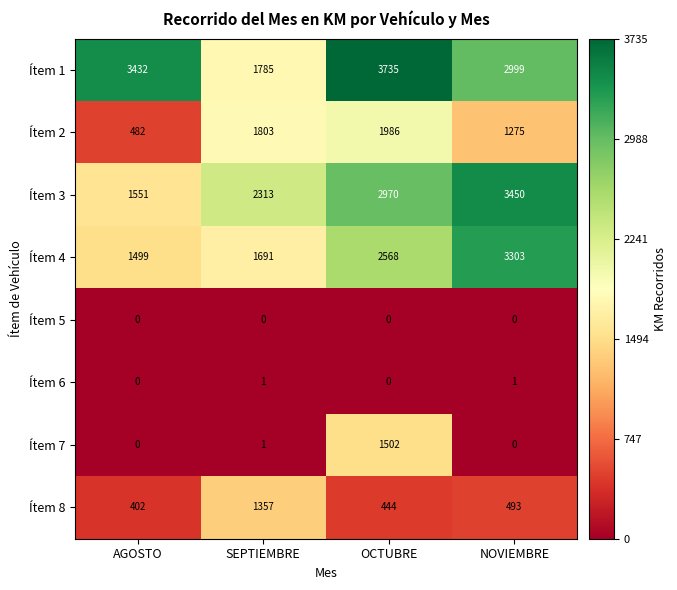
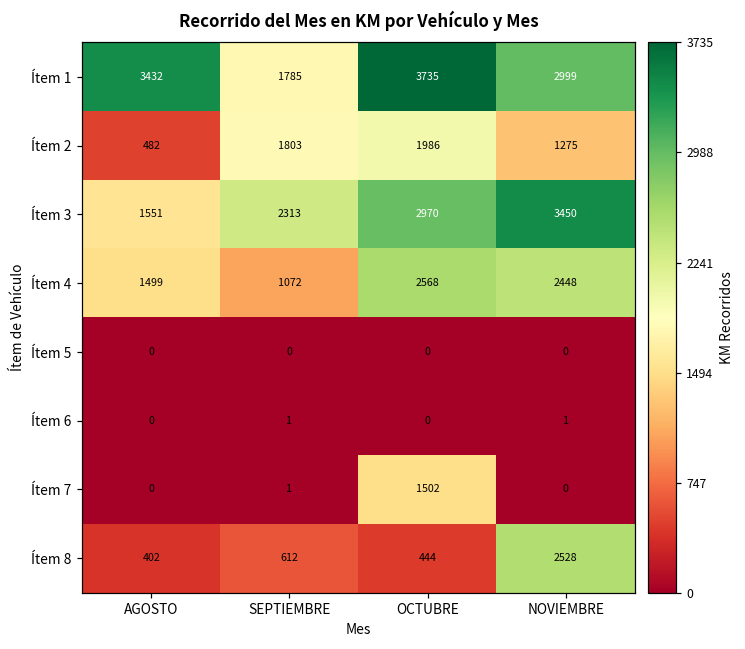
  {
    "Ítem 1": {
      "AGOSTO": 3432,
      "SEPTIEMBRE": 1785,
      "OCTUBRE": 3735,
      "NOVIEMBRE": 2999
    },
    "Ítem 2": {
      "AGOSTO": 482,
      "SEPTIEMBRE": 1803,
      "OCTUBRE": 1986,
      "NOVIEMBRE": 1275
    },
    "Ítem 3": {
      "AGOSTO": 1551,
      "SEPTIEMBRE": 2313,
      "OCTUBRE": 2970,
      "NOVIEMBRE": 3450
    },
    "Ítem 4": {
      "AGOSTO": 1499,
-     "SEPTIEMBRE": 1691,
+     "SEPTIEMBRE": 1072,
      "OCTUBRE": 2568,
-     "NOVIEMBRE": 3303
+     "NOVIEMBRE": 2448
    },
    "Ítem 5": {
      "AGOSTO": 0,
      "SEPTIEMBRE": 0,
      "OCTUBRE": 0,
      "NOVIEMBRE": 0
    },
    "Ítem 6": {
      "AGOSTO": 0,
      "SEPTIEMBRE": 1,
      "OCTUBRE": 0,
      "NOVIEMBRE": 1
    },
    "Ítem 7": {
      "AGOSTO": 0,
      "SEPTIEMBRE": 1,
      "OCTUBRE": 1502,
      "NOVIEMBRE": 0
    },
    "Ítem 8": {
      "AGOSTO": 402,
-     "SEPTIEMBRE": 1357,
+     "SEPTIEMBRE": 612,
      "OCTUBRE": 444,
-     "NOVIEMBRE": 493
+     "NOVIEMBRE": 2528
    }
  }
